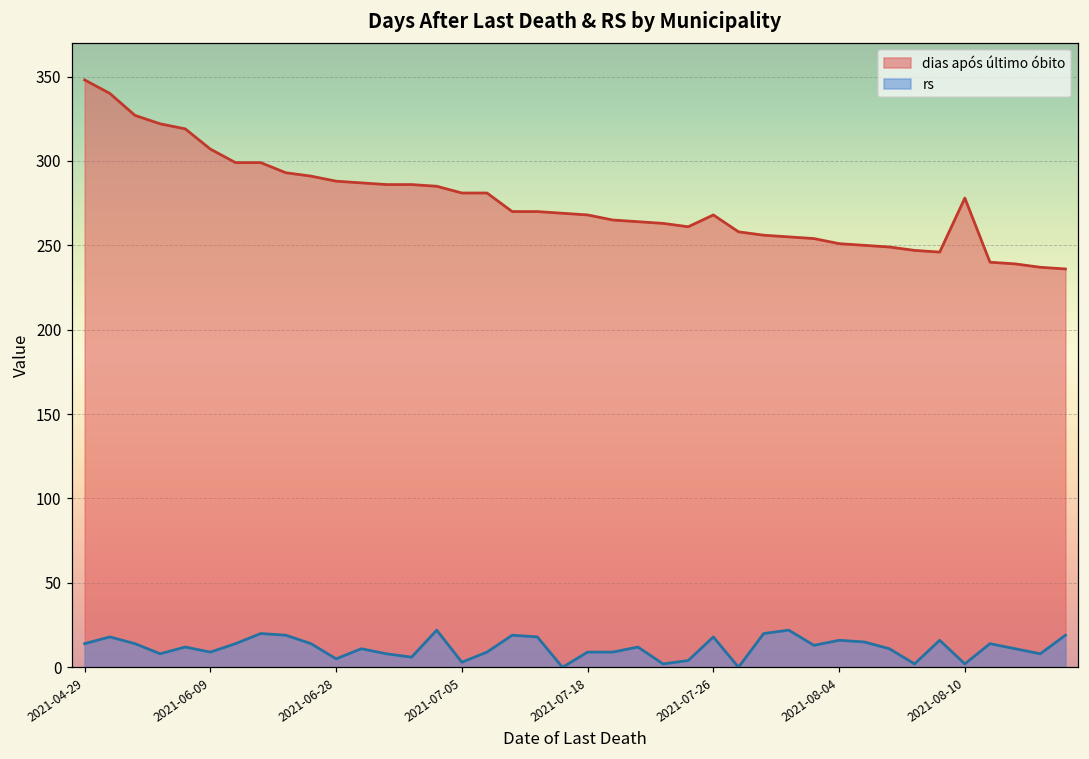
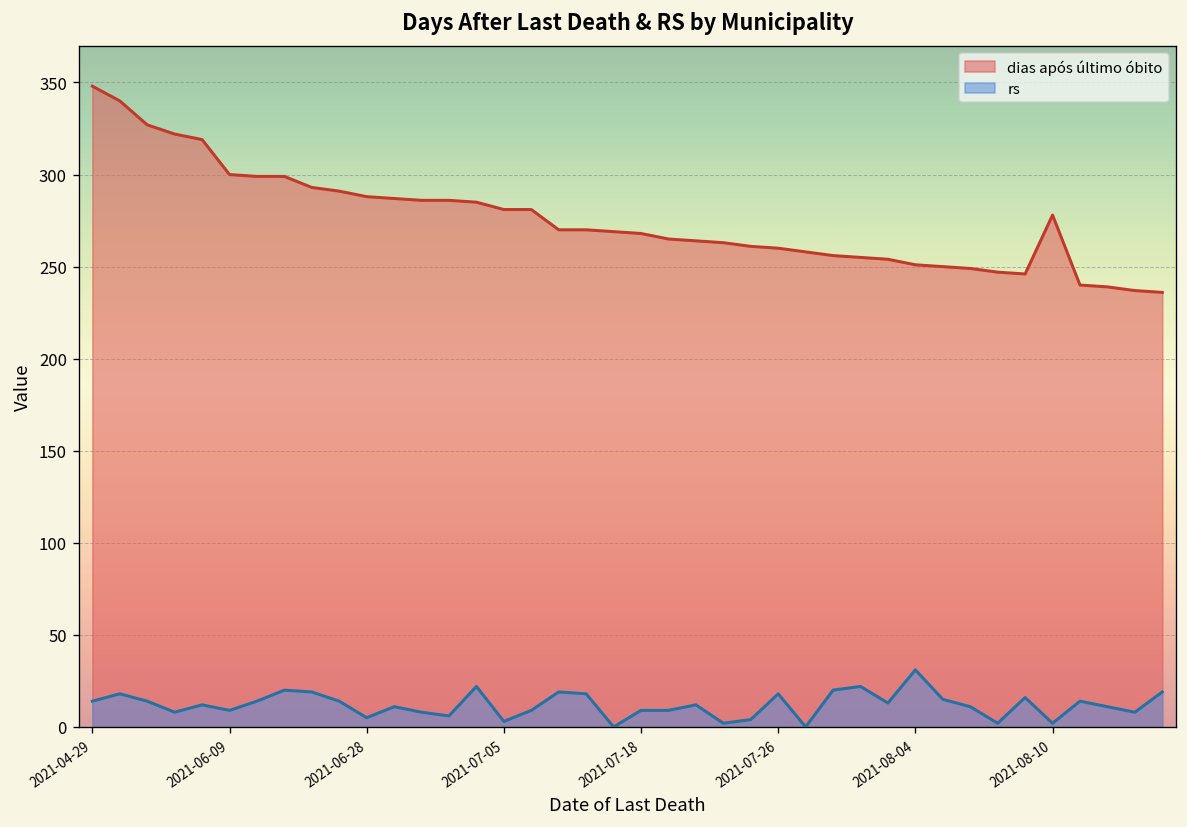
  {
    "dias após último óbito": {
      "2021-04-29": 348,
-     "2021-06-09": 307,
+     "2021-06-09": 300,
      "2021-06-28": 288,
      "2021-07-18": 268,
-     "2021-07-26": 268,
+     "2021-07-26": 260,
      "2021-08-04": 251,
      "2021-08-10": 278
    },
    "rs": {
      "2021-04-29": 14,
      "2021-06-09": 9,
      "2021-06-28": 5,
      "2021-07-18": 9,
      "2021-07-26": 18,
-     "2021-08-04": 16,
+     "2021-08-04": 31,
      "2021-08-10": 2
    }
  }
